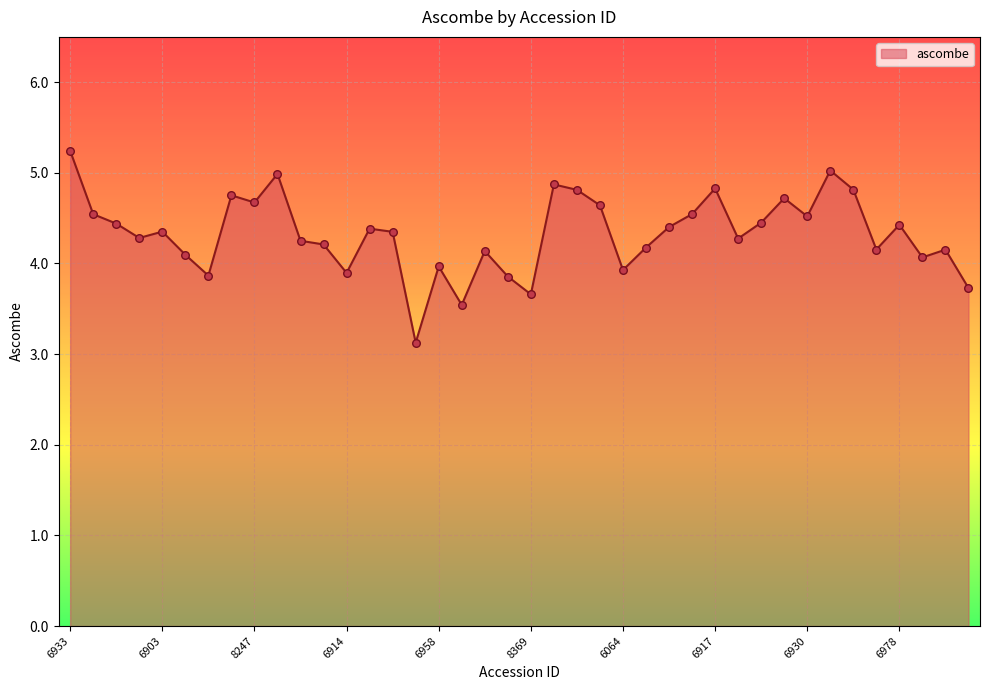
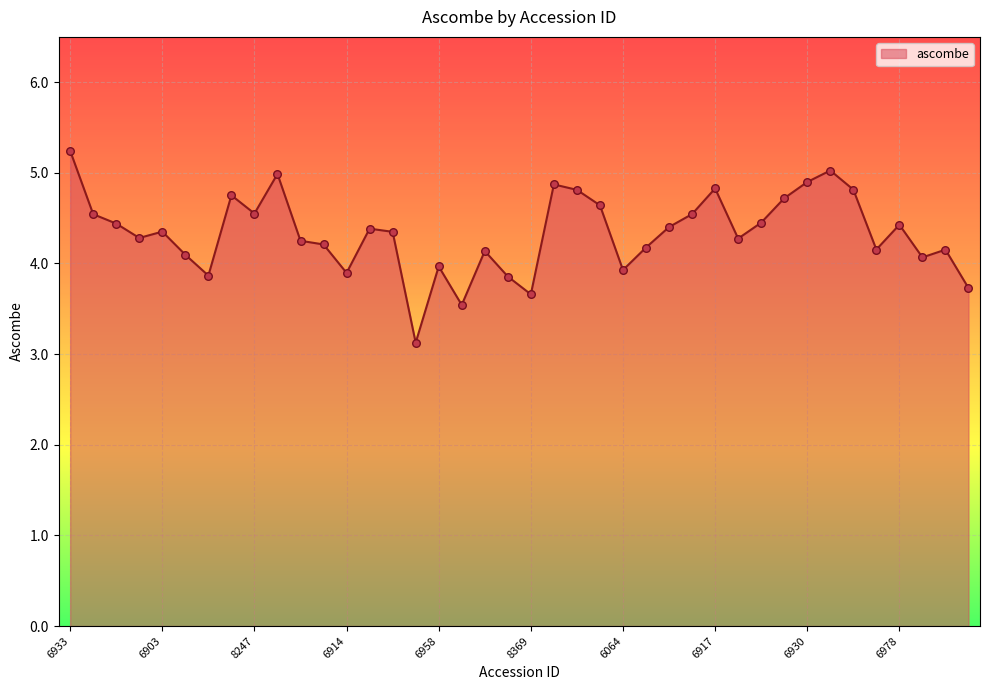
  {
    "6933": 5.2,
    "6903": 4.4,
-   "8247": 4.7,
+   "8247": 4.6,
    "6914": 3.9,
    "6958": 4.0,
    "8369": 3.7,
    "6064": 3.9,
    "6917": 4.8,
-   "6930": 4.5,
+   "6930": 4.9,
    "6978": 4.4
  }
